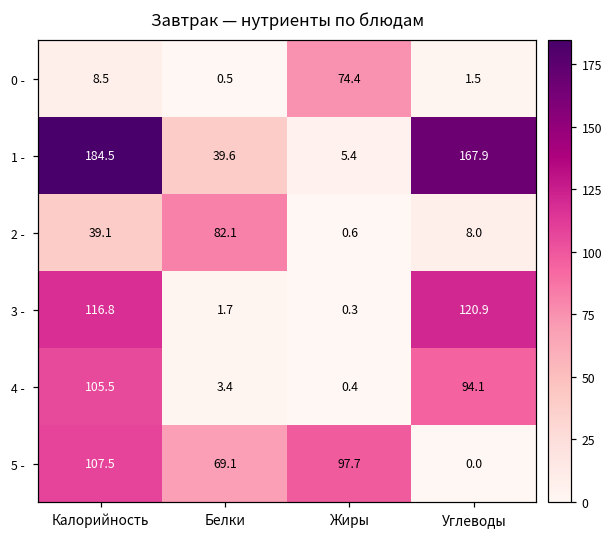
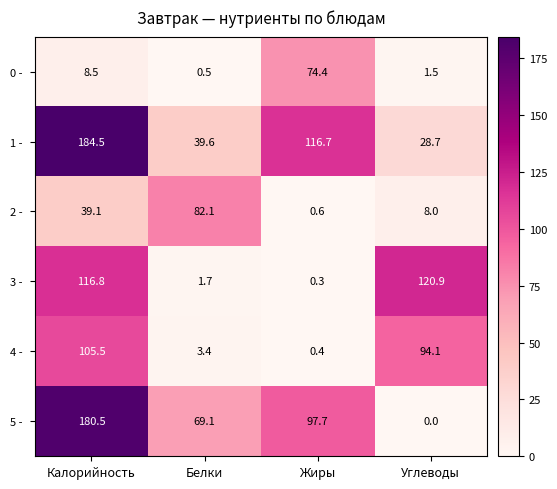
  {
    "0 -": {
      "Калорийность": 8.5,
      "Белки": 0.5,
      "Жиры": 74.4,
      "Углеводы": 1.5
    },
    "1 -": {
      "Калорийность": 184.5,
      "Белки": 39.6,
-     "Жиры": 5.4,
-     "Углеводы": 167.9
+     "Жиры": 116.7,
+     "Углеводы": 28.7
    },
    "2 -": {
      "Калорийность": 39.1,
      "Белки": 82.1,
      "Жиры": 0.6,
      "Углеводы": 8.0
    },
    "3 -": {
      "Калорийность": 116.8,
      "Белки": 1.7,
      "Жиры": 0.3,
      "Углеводы": 120.9
    },
    "4 -": {
      "Калорийность": 105.5,
      "Белки": 3.4,
      "Жиры": 0.4,
      "Углеводы": 94.1
    },
    "5 -": {
-     "Калорийность": 107.5,
+     "Калорийность": 180.5,
      "Белки": 69.1,
      "Жиры": 97.7,
      "Углеводы": 0.0
    }
  }
